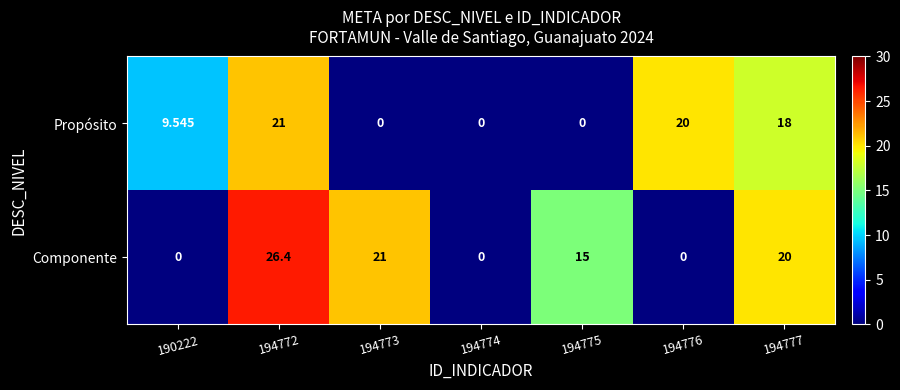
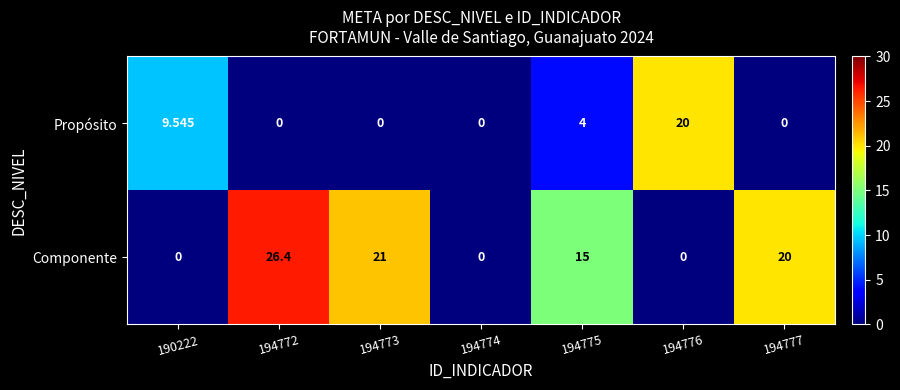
  {
    "Propósito": {
      "190222": 9.545,
-     "194772": 21,
+     "194772": 0,
      "194773": 0,
      "194774": 0,
-     "194775": 0,
+     "194775": 4,
      "194776": 20,
-     "194777": 18
+     "194777": 0
    },
    "Componente": {
      "190222": 0,
      "194772": 26.4,
      "194773": 21,
      "194774": 0,
      "194775": 15,
      "194776": 0,
      "194777": 20
    }
  }
